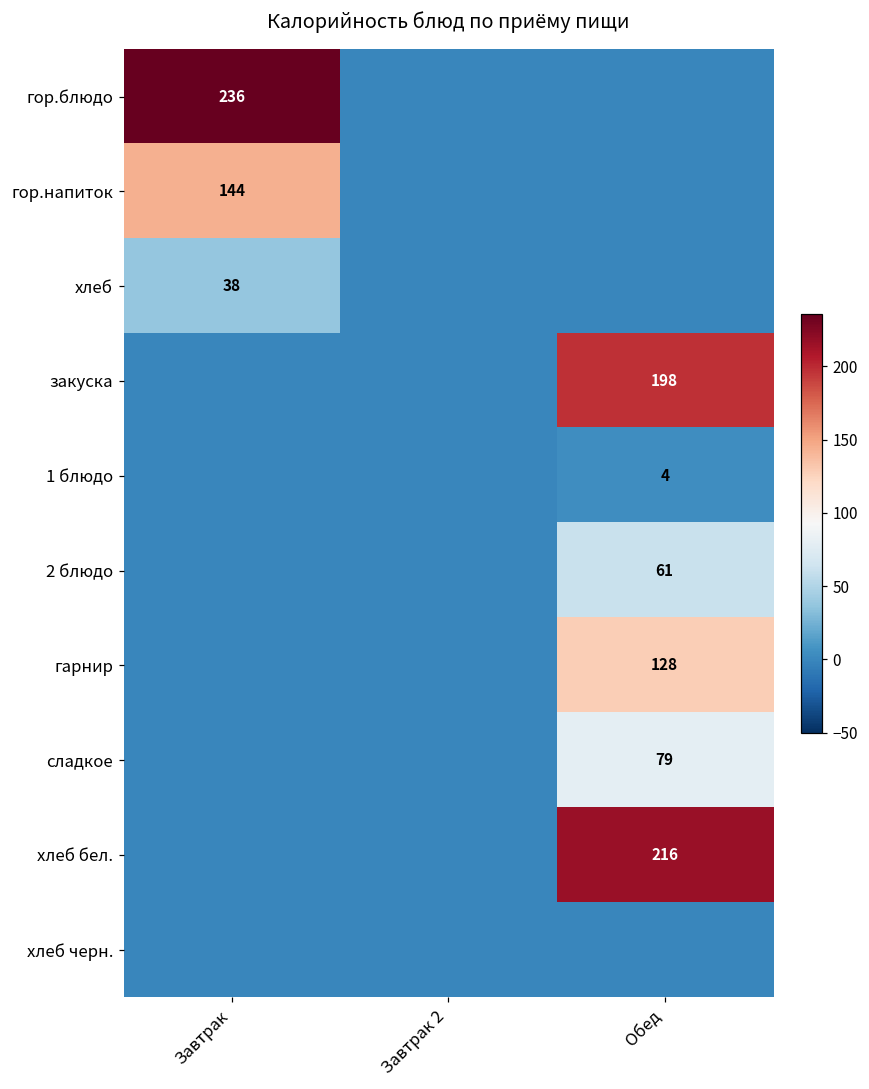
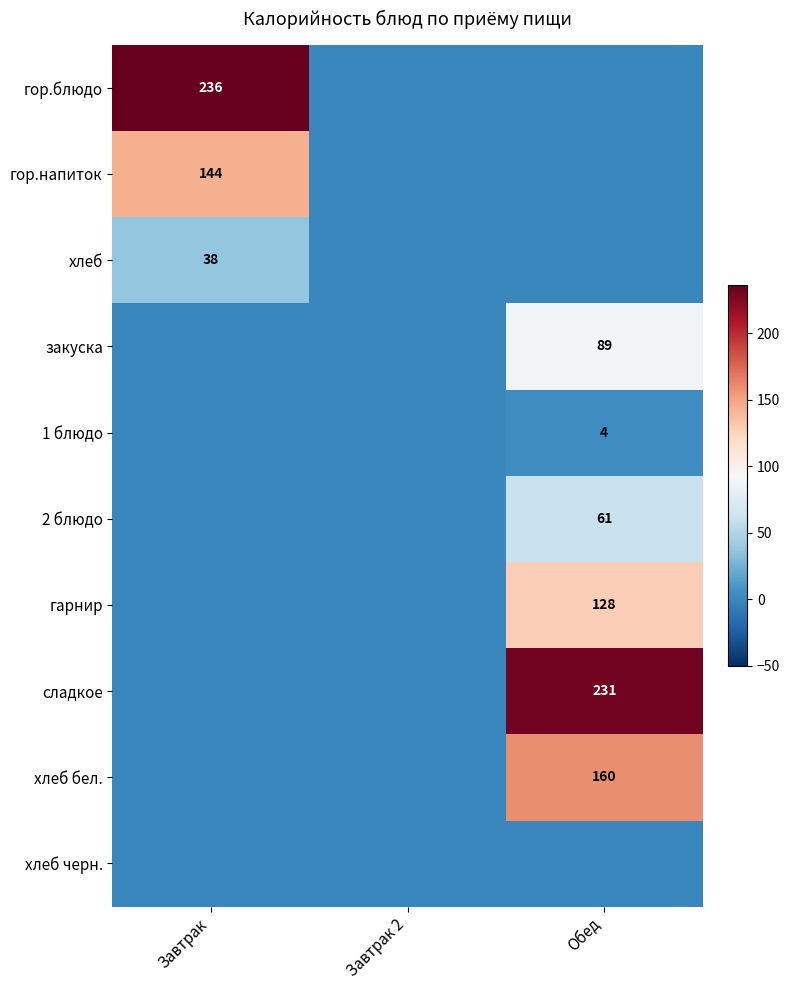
  {
    "гор.блюдо": {
      "Завтрак": 236
    },
    "гор.напиток": {
      "Завтрак": 144
    },
    "хлеб": {
      "Завтрак": 38
    },
    "закуска": {
-     "Обед": 198
+     "Обед": 89
    },
    "1 блюдо": {
      "Обед": 4
    },
    "2 блюдо": {
      "Обед": 61
    },
    "гарнир": {
      "Обед": 128
    },
    "сладкое": {
-     "Обед": 79
+     "Обед": 231
    },
    "хлеб бел.": {
-     "Обед": 216
+     "Обед": 160
    }
  }
